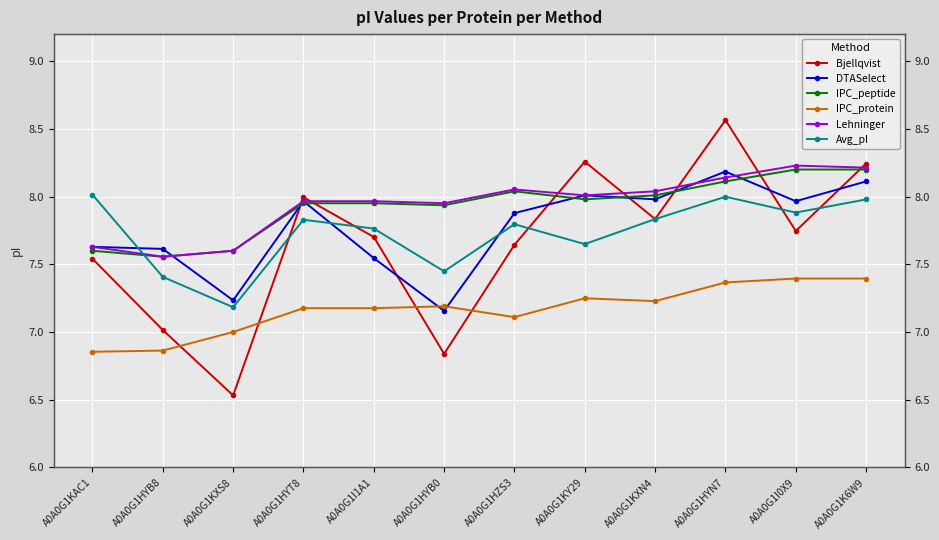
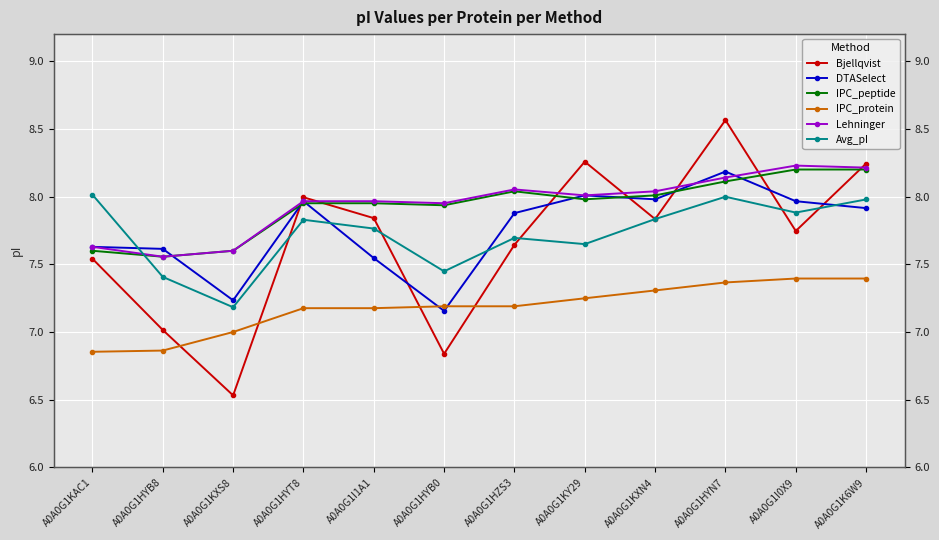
  {
    "Bjellqvist": {
      "A0A0G1KAC1": 7.54,
      "A0A0G1HYB8": 7.02,
      "A0A0G1KXS8": 6.53,
      "A0A0G1HYT8": 8.00,
-     "A0A0G1I1A1": 7.70,
+     "A0A0G1I1A1": 7.84,
      "A0A0G1HYB0": 6.84,
      "A0A0G1HZS3": 7.64,
      "A0A0G1KY29": 8.26,
      "A0A0G1HYN7": 8.57,
      "A0A0G1I0X9": 7.75,
      "A0A0G1K6W9": 8.24
    },
    "DTASelect": {
      "A0A0G1HYB8": 7.61,
      "A0A0G1KXS8": 7.23,
      "A0A0G1I1A1": 7.55,
      "A0A0G1HYB0": 7.16,
      "A0A0G1HZS3": 7.88,
      "A0A0G1KXN4": 7.98,
      "A0A0G1HYN7": 8.19,
      "A0A0G1I0X9": 7.97,
-     "A0A0G1K6W9": 8.11
+     "A0A0G1K6W9": 7.92
    },
    "IPC_peptide": {
      "A0A0G1KAC1": 7.60,
      "A0A0G1KY29": 7.98,
      "A0A0G1KXN4": 8.01,
      "A0A0G1HYN7": 8.11,
      "A0A0G1I0X9": 8.20
    },
    "IPC_protein": {
      "A0A0G1KAC1": 6.85,
      "A0A0G1HYB8": 6.86,
      "A0A0G1KXS8": 7.00,
      "A0A0G1HYT8": 7.18,
      "A0A0G1I1A1": 7.18,
      "A0A0G1HYB0": 7.19,
-     "A0A0G1HZS3": 7.11,
+     "A0A0G1HZS3": 7.19,
      "A0A0G1KY29": 7.25,
-     "A0A0G1KXN4": 7.23,
+     "A0A0G1KXN4": 7.31,
      "A0A0G1HYN7": 7.37,
      "A0A0G1I0X9": 7.40,
      "A0A0G1K6W9": 7.40
    },
    "Lehninger": {
      "A0A0G1KXN4": 8.04,
      "A0A0G1HYN7": 8.14,
      "A0A0G1I0X9": 8.23
    },
    "Avg_pI": {
      "A0A0G1KAC1": 8.01,
      "A0A0G1HYB8": 7.41,
      "A0A0G1KXS8": 7.18,
      "A0A0G1HYT8": 7.83,
      "A0A0G1I1A1": 7.76,
      "A0A0G1HYB0": 7.45,
-     "A0A0G1HZS3": 7.80,
+     "A0A0G1HZS3": 7.70,
      "A0A0G1KY29": 7.65,
      "A0A0G1HYN7": 8.00,
      "A0A0G1I0X9": 7.88,
      "A0A0G1K6W9": 7.98
    }
  }
